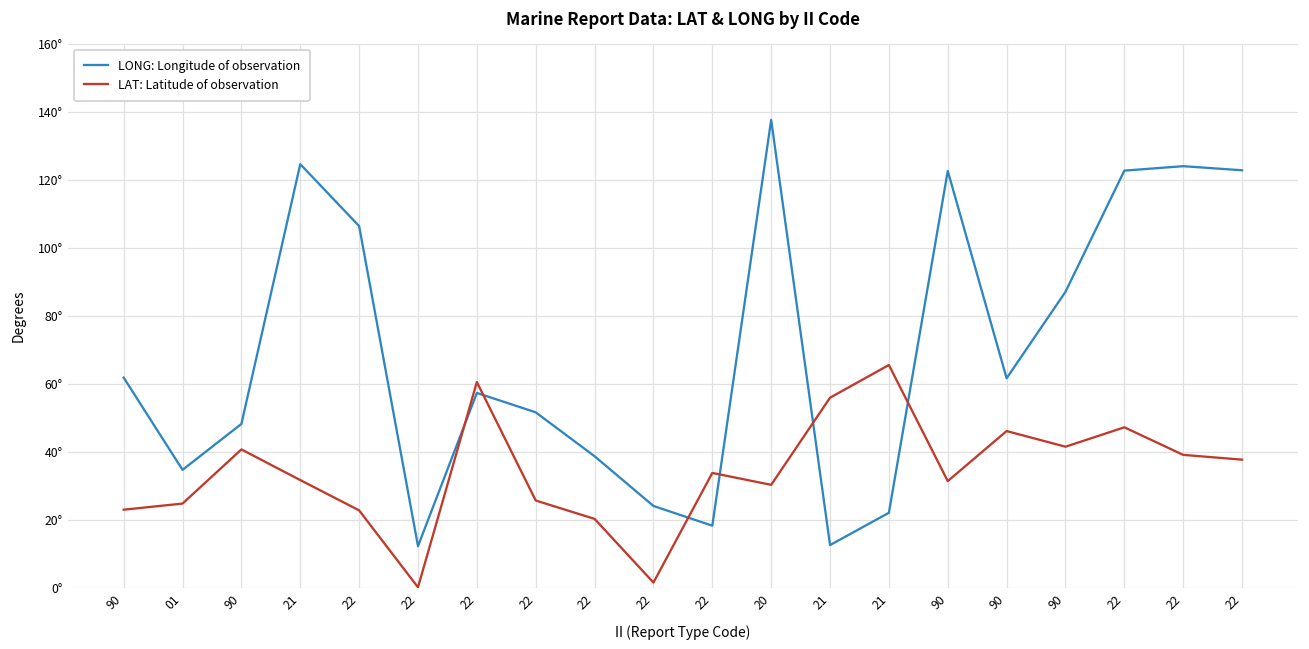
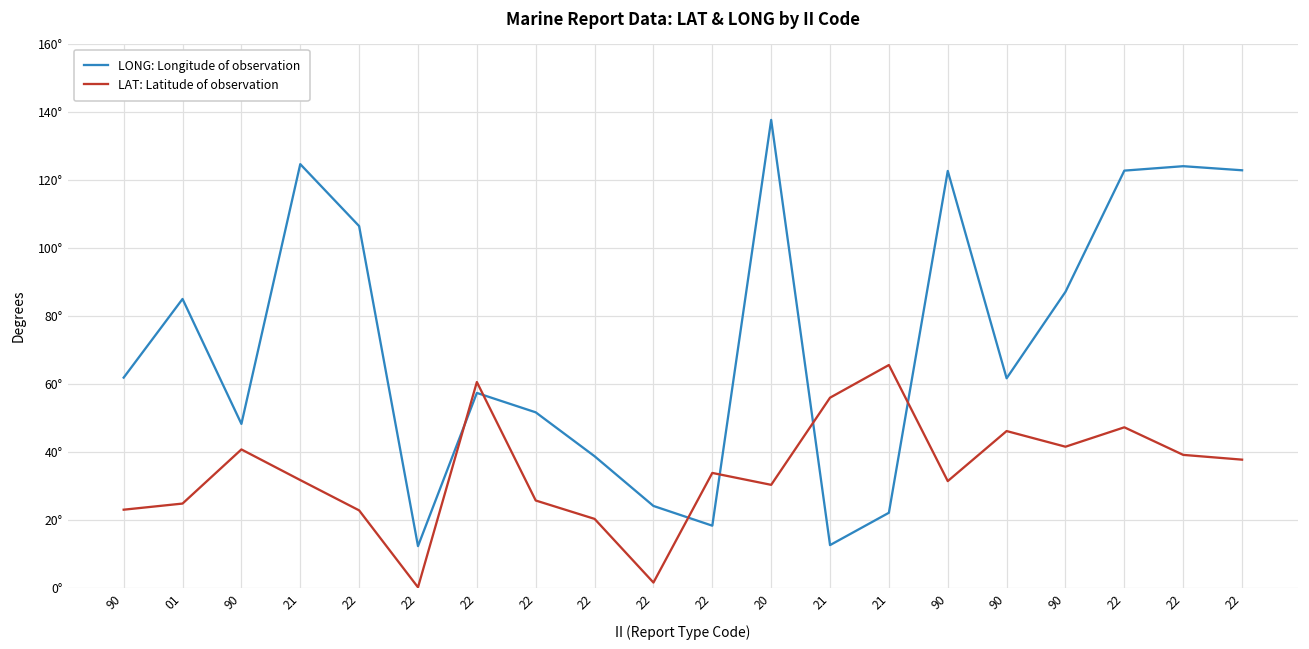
  {
    "LONG: Longitude of observation": {
-     "01": "35°",
+     "01": "85°",
      "20": "138°"
    },
    "LAT: Latitude of observation": {
      "01": "25°",
      "20": "30°"
    }
  }
